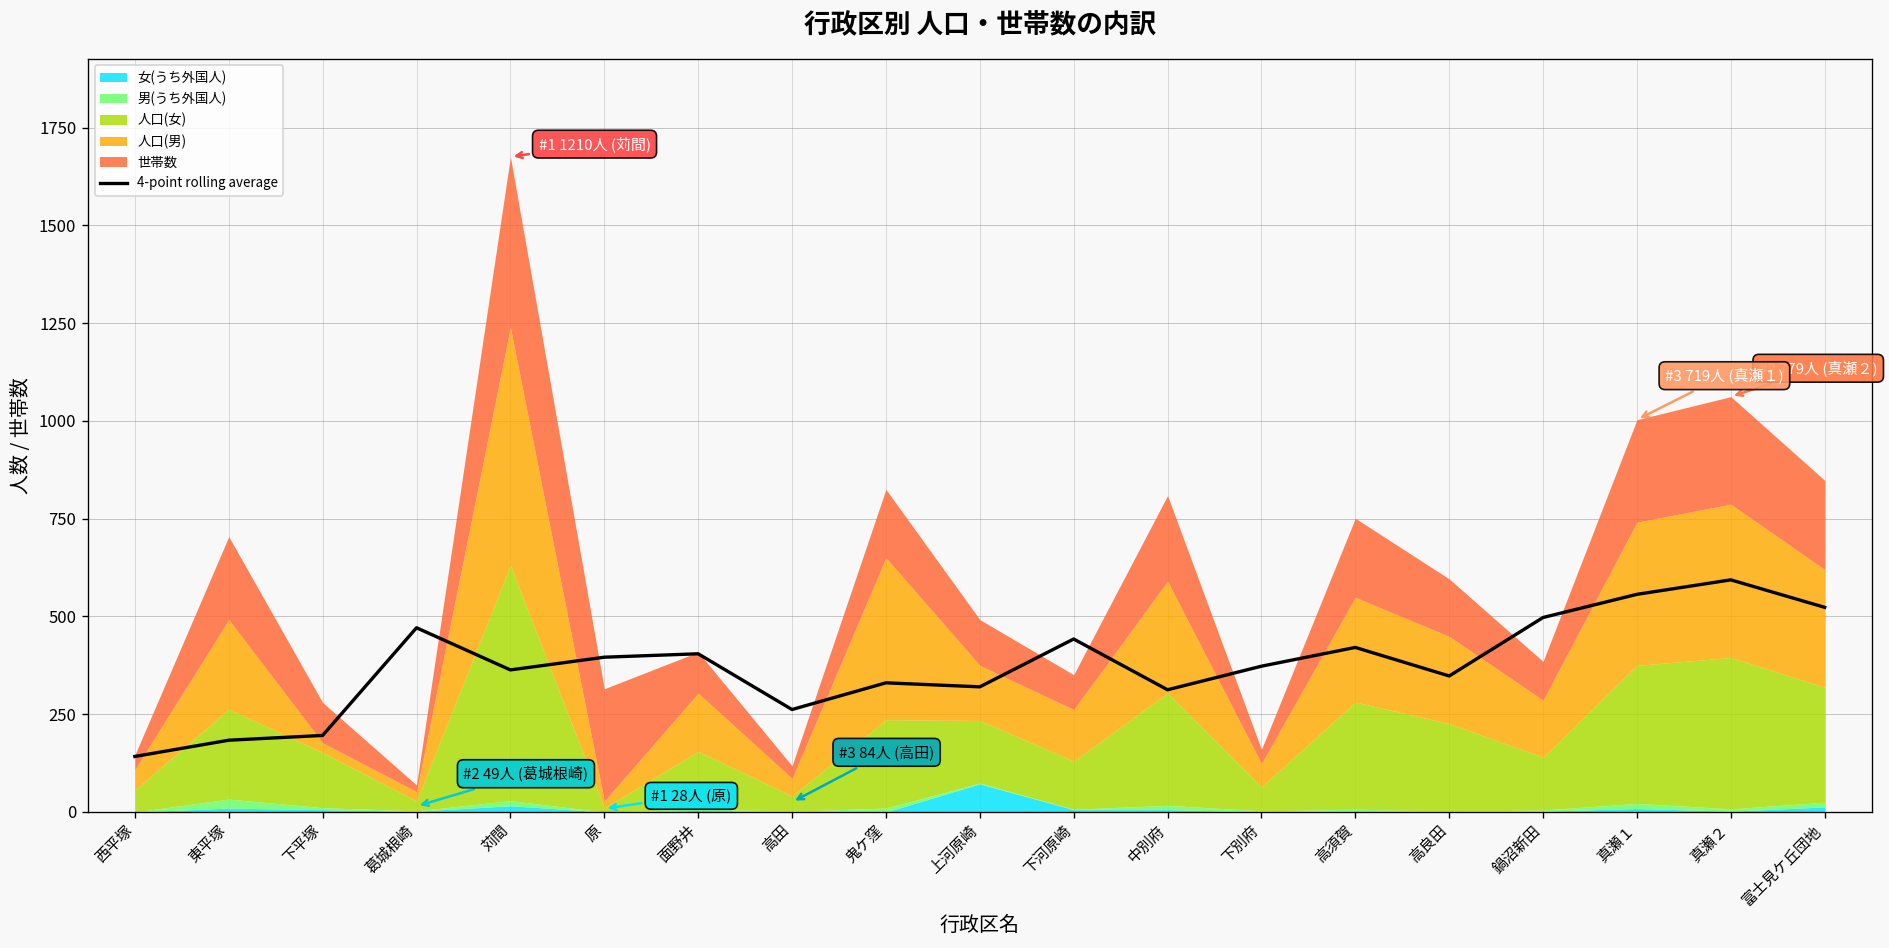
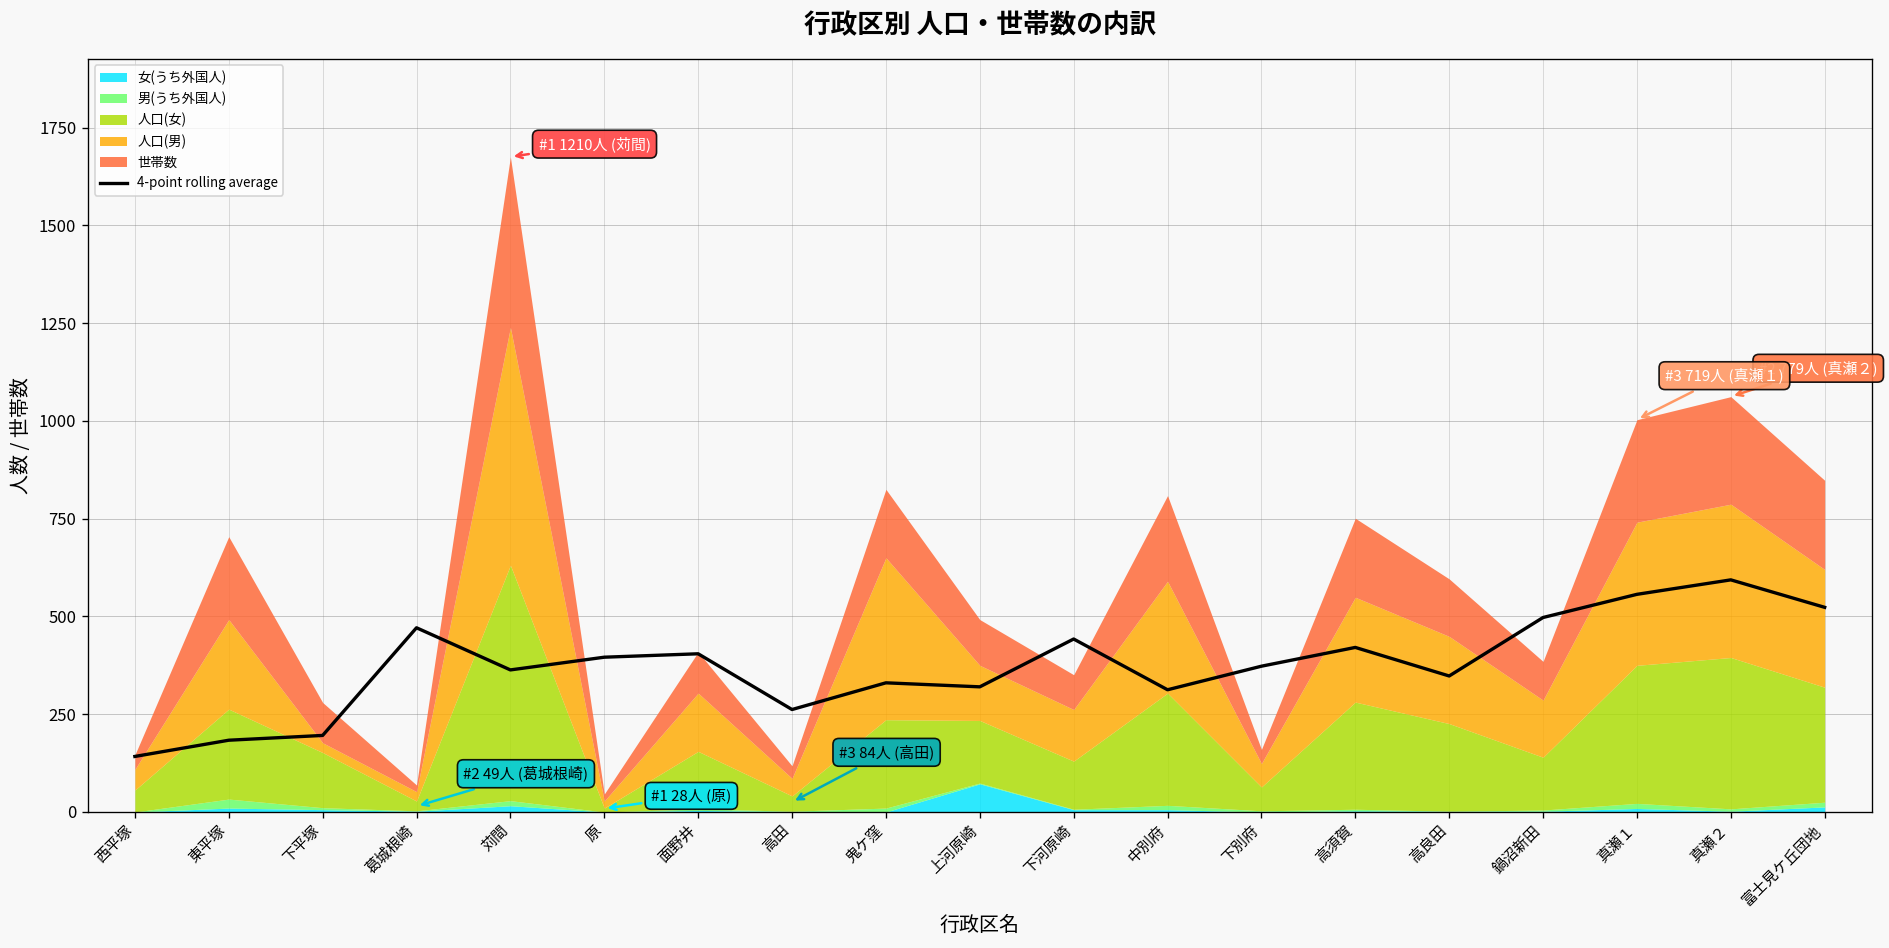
  {
    "4-point rolling average": {
      "東平塚": 180,
      "下平塚": 200,
      "葛城根崎": 470,
      "苅間": 360,
      "原": 400,
      "高田": 260,
      "鬼ケ窪": 330,
      "上河原崎": 320,
      "下河原崎": 440,
      "中別府": 310,
      "下別府": 370,
      "高須賀": 420,
      "高良田": 350,
      "鍋沼新田": 500,
      "真瀬１": 560,
      "真瀬２": 590,
      "富士見ケ丘団地": 520
    },
    "女(うち外国人)": {
      "東平塚": 10,
      "鬼ケ窪": 0,
      "真瀬１": 10,
      "富士見ケ丘団地": 10
    },
    "男(うち外国人)": {
      "東平塚": 20,
      "鬼ケ窪": 10,
      "中別府": 10,
      "真瀬１": 10,
      "富士見ケ丘団地": 10
    },
    "人口(女)": {
      "西平塚": 60,
      "東平塚": 230,
      "下平塚": 140,
      "葛城根崎": 30,
      "苅間": 600,
      "原": 10,
      "面野井": 150,
      "鬼ケ窪": 230,
      "上河原崎": 160,
      "下河原崎": 120,
      "中別府": 290,
      "下別府": 60,
      "高須賀": 270,
      "高良田": 220,
      "鍋沼新田": 140,
      "真瀬１": 350,
      "真瀬２": 390,
      "富士見ケ丘団地": 290
    },
    "人口(男)": {
      "西平塚": 50,
      "東平塚": 230,
      "下平塚": 30,
      "葛城根崎": 20,
      "苅間": 610,
      "原": 20,
      "面野井": 150,
      "鬼ケ窪": 410,
      "上河原崎": 140,
      "下河原崎": 130,
      "中別府": 290,
      "下別府": 60,
      "高須賀": 270,
      "高良田": 220,
      "鍋沼新田": 150,
      "真瀬１": 370,
      "真瀬２": 390,
      "富士見ケ丘団地": 300
    },
    "世帯数": {
      "東平塚": 210,
      "下平塚": 100,
      "葛城根崎": 20,
-     "原": 290,
+     "原": 20,
      "鬼ケ窪": 180,
      "上河原崎": 120,
      "下河原崎": 90,
      "中別府": 220,
      "下別府": 40,
      "高須賀": 200,
      "高良田": 150,
      "鍋沼新田": 100,
      "真瀬１": 260,
      "富士見ケ丘団地": 230
    }
  }
